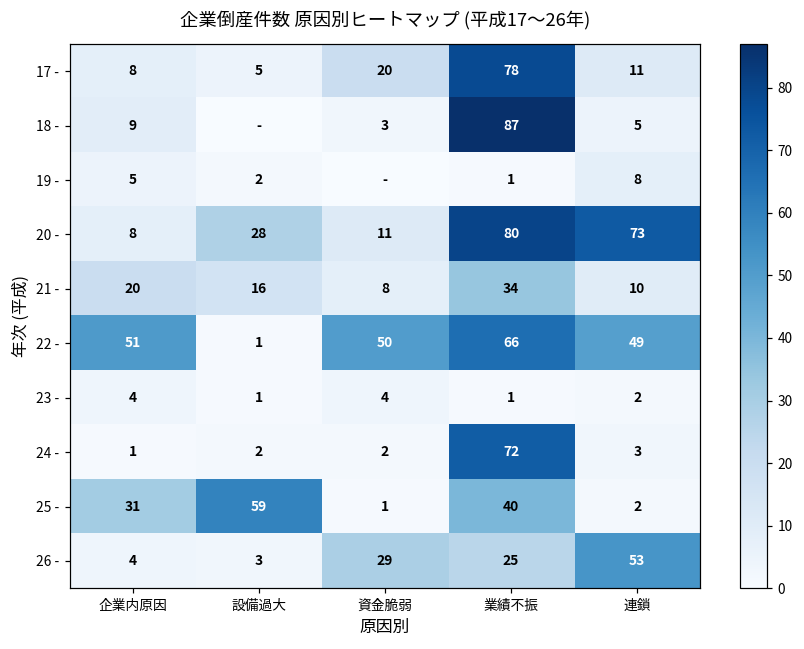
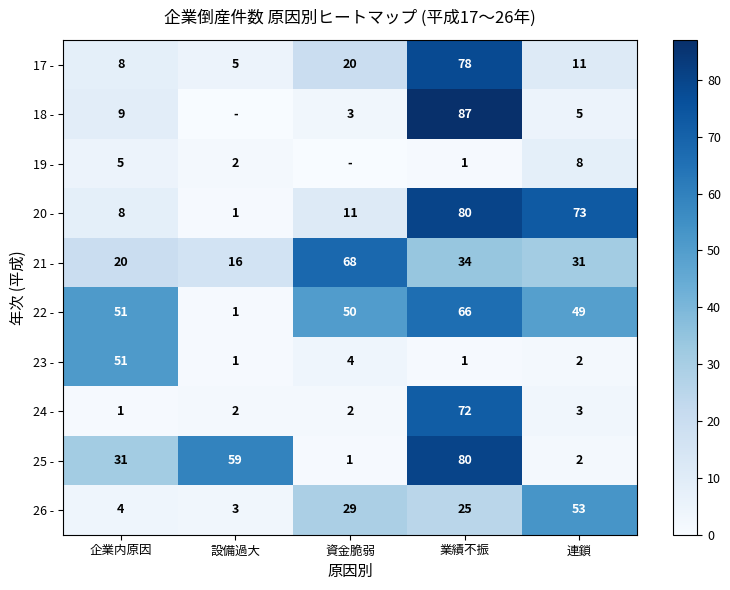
  {
    "17 -": {
      "企業内原因": 8,
      "設備過大": 5,
      "資金脆弱": 20,
      "業績不振": 78,
      "連鎖": 11
    },
    "18 -": {
      "企業内原因": 9,
      "資金脆弱": 3,
      "業績不振": 87,
      "連鎖": 5
    },
    "19 -": {
      "企業内原因": 5,
      "設備過大": 2,
      "業績不振": 1,
      "連鎖": 8
    },
    "20 -": {
      "企業内原因": 8,
-     "設備過大": 28,
+     "設備過大": 1,
      "資金脆弱": 11,
      "業績不振": 80,
      "連鎖": 73
    },
    "21 -": {
      "企業内原因": 20,
      "設備過大": 16,
-     "資金脆弱": 8,
+     "資金脆弱": 68,
      "業績不振": 34,
-     "連鎖": 10
+     "連鎖": 31
    },
    "22 -": {
      "企業内原因": 51,
      "設備過大": 1,
      "資金脆弱": 50,
      "業績不振": 66,
      "連鎖": 49
    },
    "23 -": {
-     "企業内原因": 4,
+     "企業内原因": 51,
      "設備過大": 1,
      "資金脆弱": 4,
      "業績不振": 1,
      "連鎖": 2
    },
    "24 -": {
      "企業内原因": 1,
      "設備過大": 2,
      "資金脆弱": 2,
      "業績不振": 72,
      "連鎖": 3
    },
    "25 -": {
      "企業内原因": 31,
      "設備過大": 59,
      "資金脆弱": 1,
-     "業績不振": 40,
+     "業績不振": 80,
      "連鎖": 2
    },
    "26 -": {
      "企業内原因": 4,
      "設備過大": 3,
      "資金脆弱": 29,
      "業績不振": 25,
      "連鎖": 53
    }
  }
